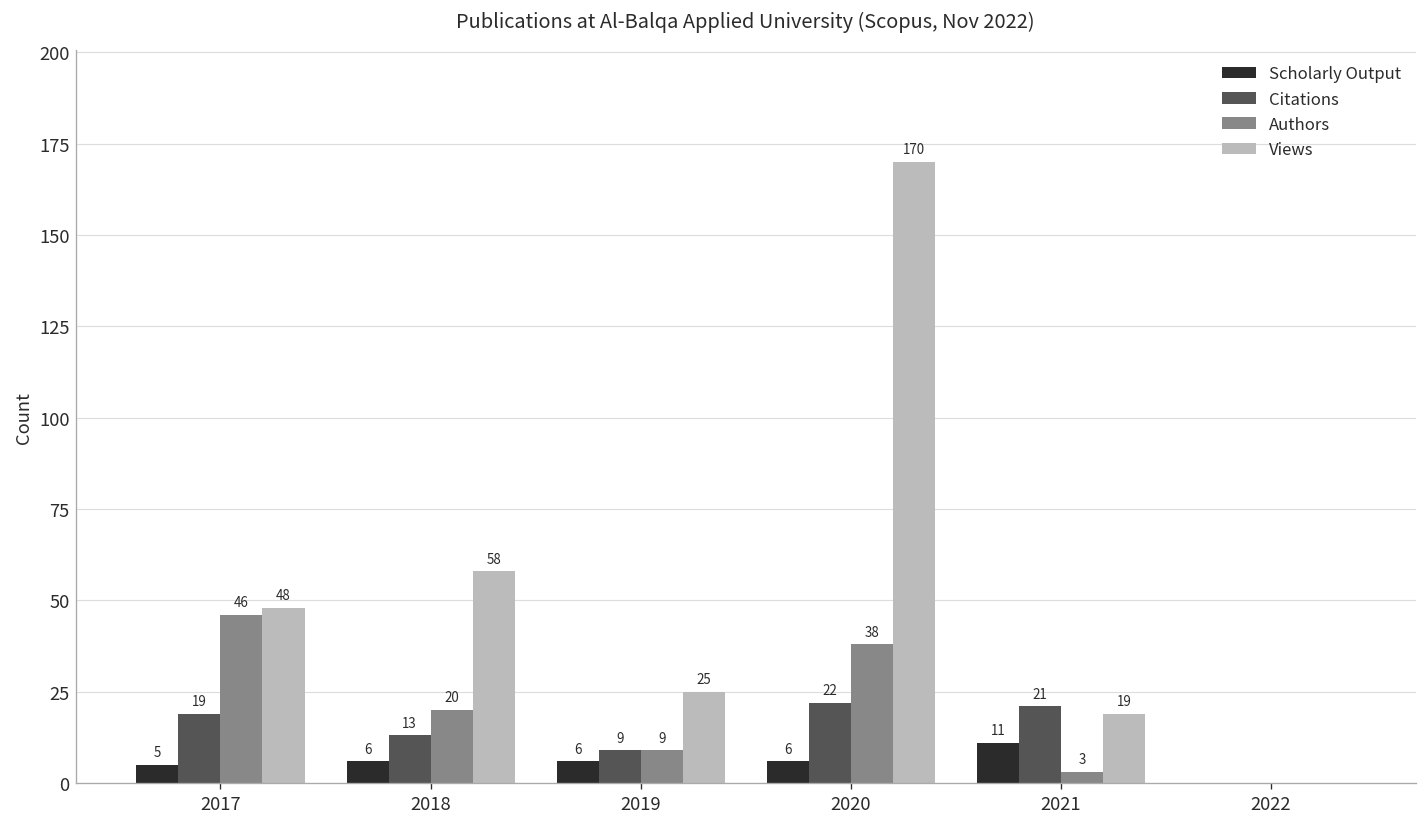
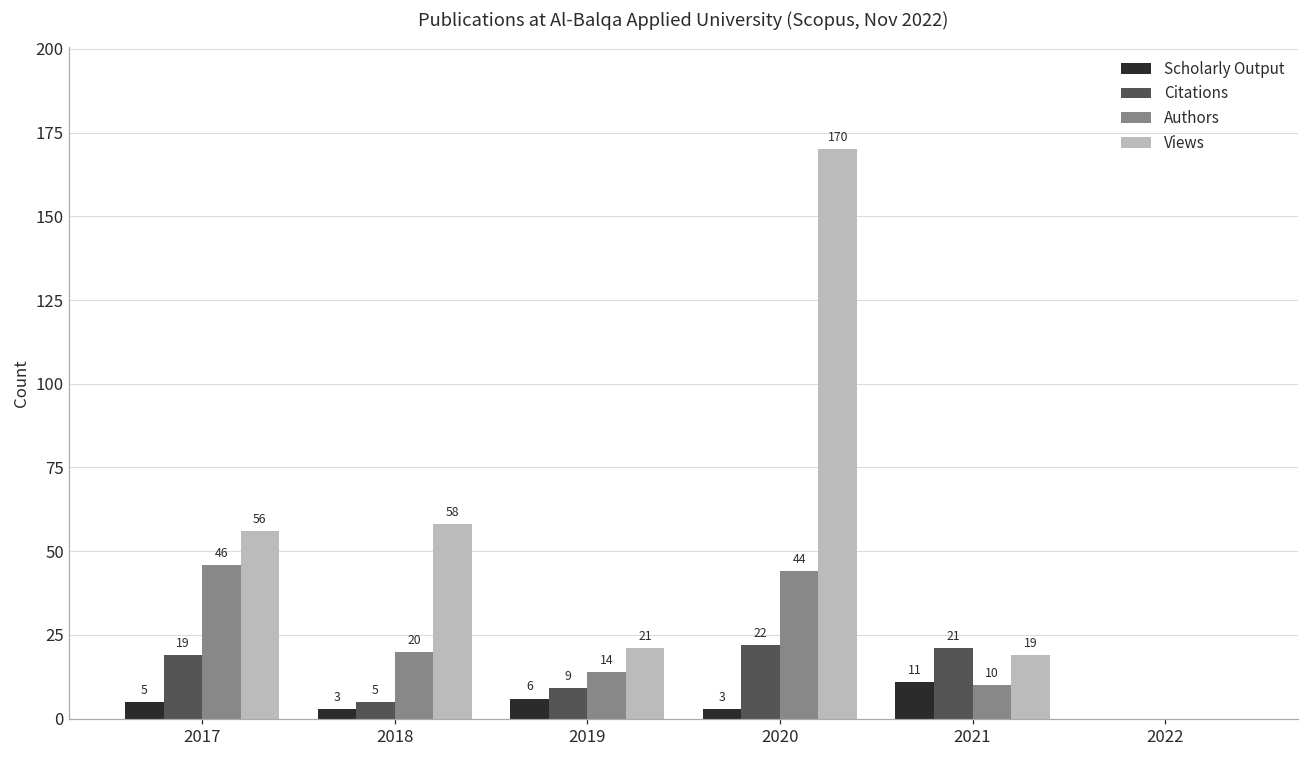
  {
    "Scholarly Output": {
      "2017": 5,
-     "2018": 6,
+     "2018": 3,
      "2019": 6,
-     "2020": 6,
+     "2020": 3,
      "2021": 11
    },
    "Citations": {
      "2017": 19,
-     "2018": 13,
+     "2018": 5,
      "2019": 9,
      "2020": 22,
      "2021": 21
    },
    "Authors": {
      "2017": 46,
      "2018": 20,
-     "2019": 9,
-     "2020": 38,
-     "2021": 3
+     "2019": 14,
+     "2020": 44,
+     "2021": 10
    },
    "Views": {
-     "2017": 48,
+     "2017": 56,
      "2018": 58,
-     "2019": 25,
+     "2019": 21,
      "2020": 170,
      "2021": 19
    }
  }
